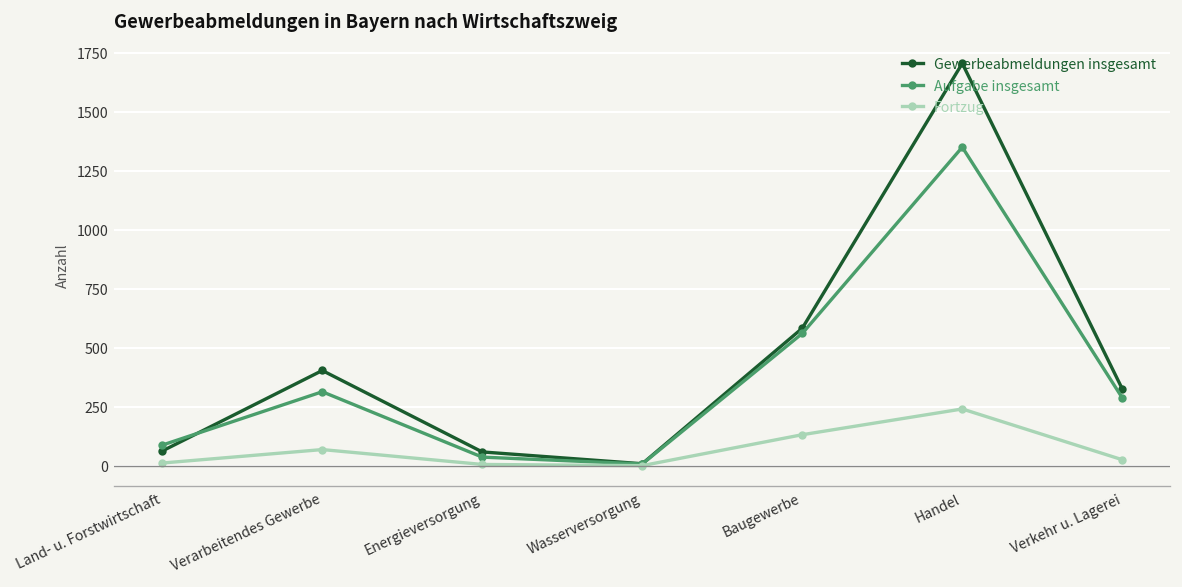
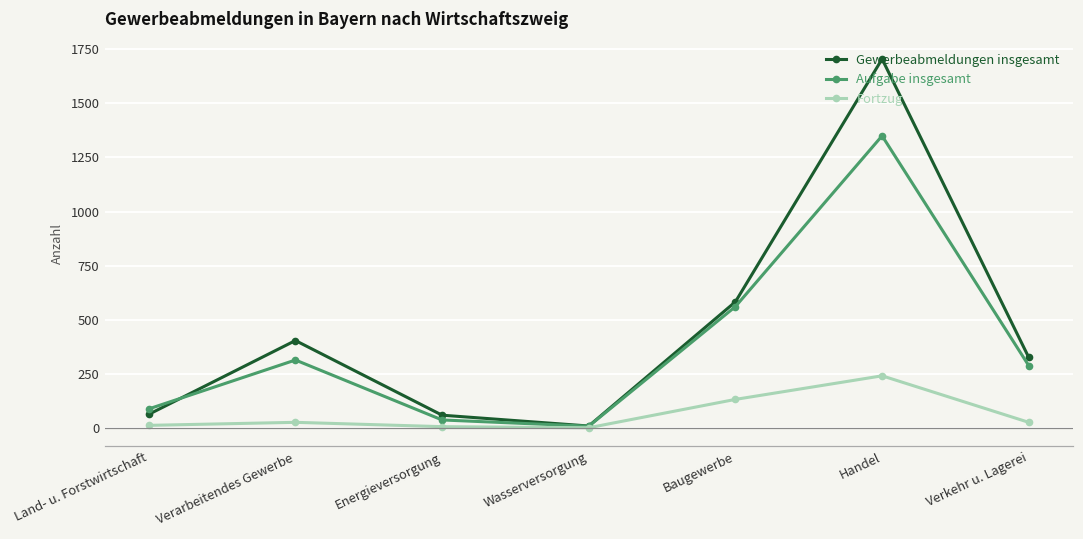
  {
    "Gewerbeabmeldungen insgesamt": {
      "Land- u. Forstwirtschaft": 60,
      "Verarbeitendes Gewerbe": 400,
      "Energieversorgung": 60,
      "Baugewerbe": 580,
      "Handel": 1710,
      "Verkehr u. Lagerei": 330
    },
    "Aufgabe insgesamt": {
      "Land- u. Forstwirtschaft": 90,
      "Verarbeitendes Gewerbe": 310,
      "Energieversorgung": 40,
      "Baugewerbe": 560,
      "Handel": 1350,
      "Verkehr u. Lagerei": 290
    },
    "Fortzug": {
      "Land- u. Forstwirtschaft": 10,
-     "Verarbeitendes Gewerbe": 70,
+     "Verarbeitendes Gewerbe": 30,
      "Energieversorgung": 10,
      "Baugewerbe": 130,
      "Handel": 240,
      "Verkehr u. Lagerei": 30
    }
  }
